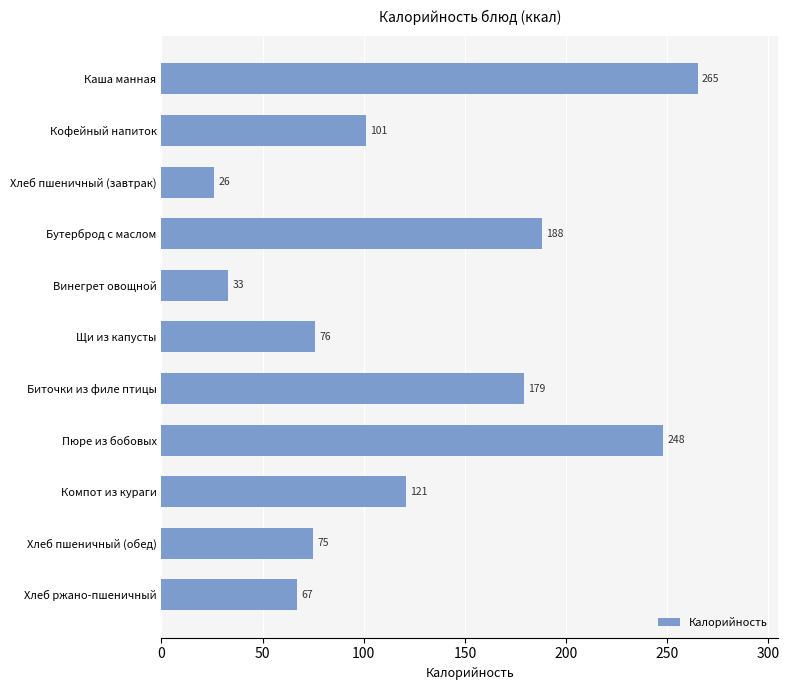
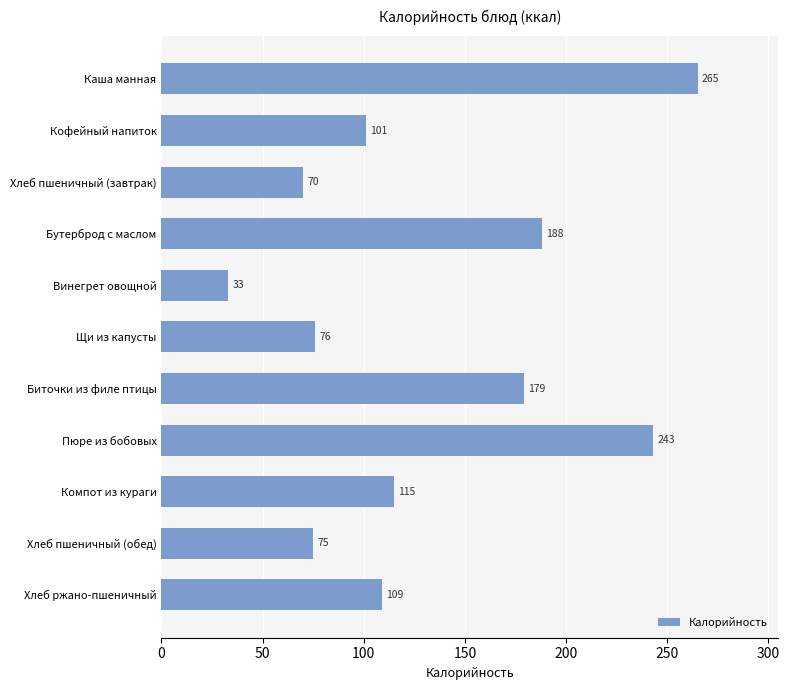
  {
    "Каша манная": 265,
    "Кофейный напиток": 101,
-   "Хлеб пшеничный (завтрак)": 26,
+   "Хлеб пшеничный (завтрак)": 70,
    "Бутерброд с маслом": 188,
    "Винегрет овощной": 33,
    "Щи из капусты": 76,
    "Биточки из филе птицы": 179,
-   "Пюре из бобовых": 248,
-   "Компот из кураги": 121,
+   "Пюре из бобовых": 243,
+   "Компот из кураги": 115,
    "Хлеб пшеничный (обед)": 75,
-   "Хлеб ржано-пшеничный": 67
+   "Хлеб ржано-пшеничный": 109
  }
